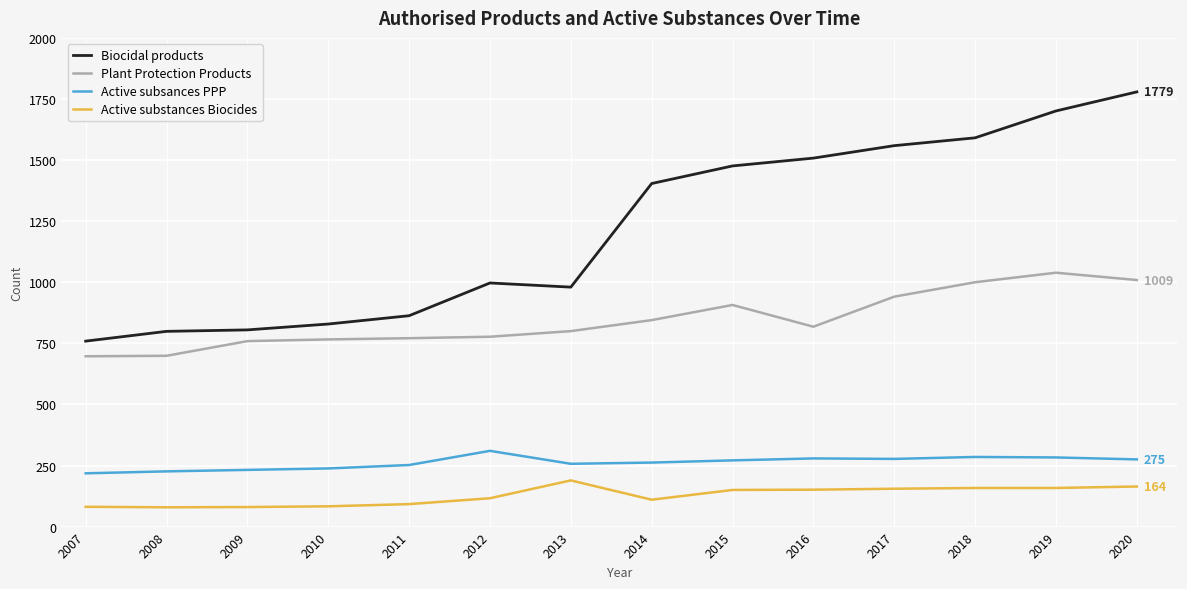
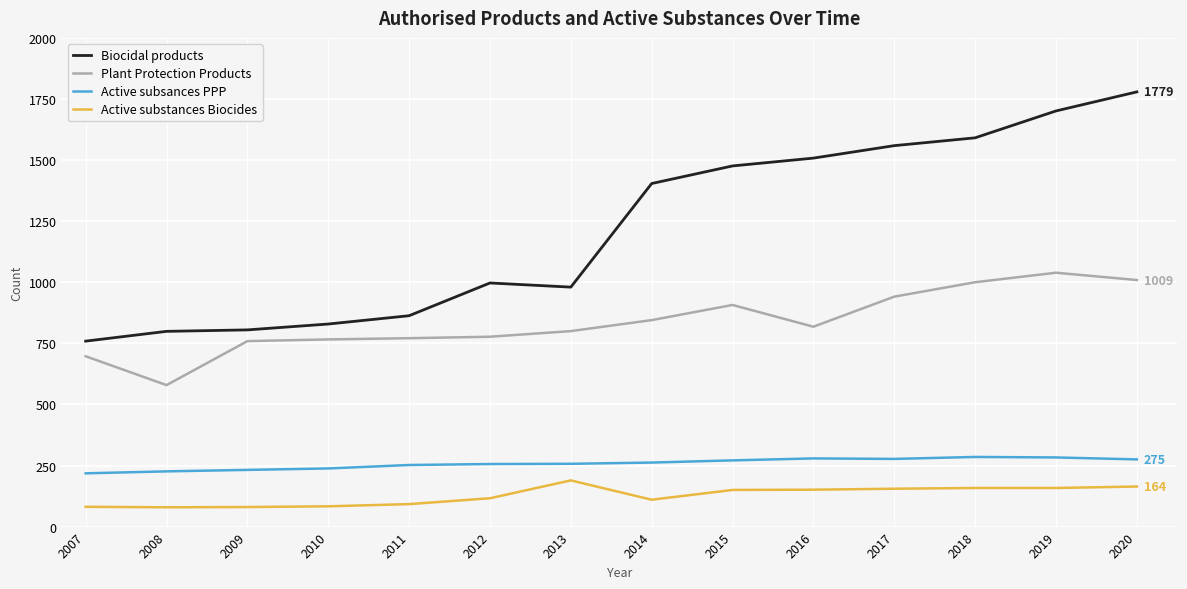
  {
    "Biocidal products": {
      "2020": 1779
    },
    "Plant Protection Products": {
      "2007": 700,
-     "2008": 700,
+     "2008": 580,
      "2009": 760,
      "2010": 770,
      "2011": 770,
      "2012": 780,
      "2013": 800,
      "2014": 850,
      "2015": 910,
      "2016": 820,
      "2017": 940,
      "2018": 1000,
      "2019": 1040
    },
    "Active subsances PPP": {
      "2007": 220,
      "2008": 230,
      "2009": 230,
      "2010": 240,
      "2011": 250,
-     "2012": 310,
+     "2012": 260,
      "2013": 260,
      "2014": 260,
      "2015": 270,
      "2016": 280,
      "2017": 280,
      "2018": 290,
      "2019": 280
    },
    "Active substances Biocides": {
      "2020": 164
    }
  }
